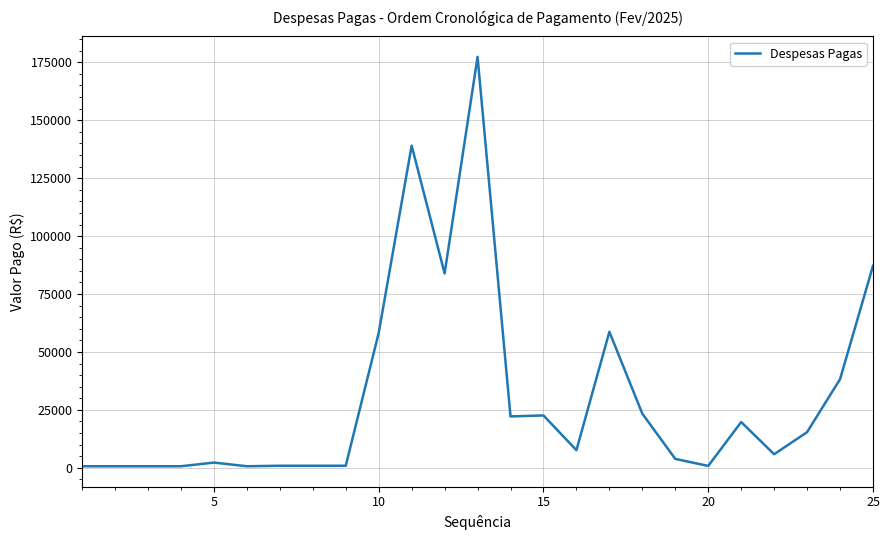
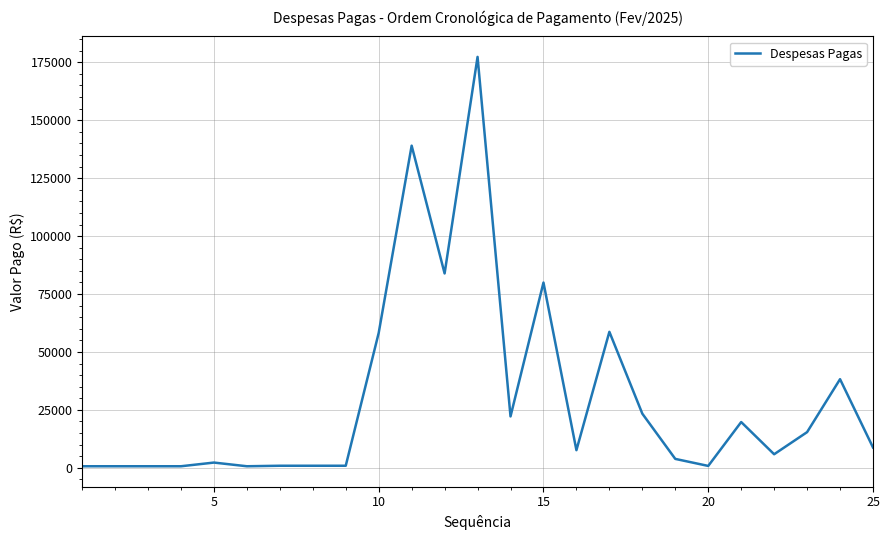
  {
    "5": 2000,
    "10": 58000,
-   "15": 23000,
+   "15": 80000,
    "20": 1000,
-   "25": 87000
+   "25": 9000
  }
